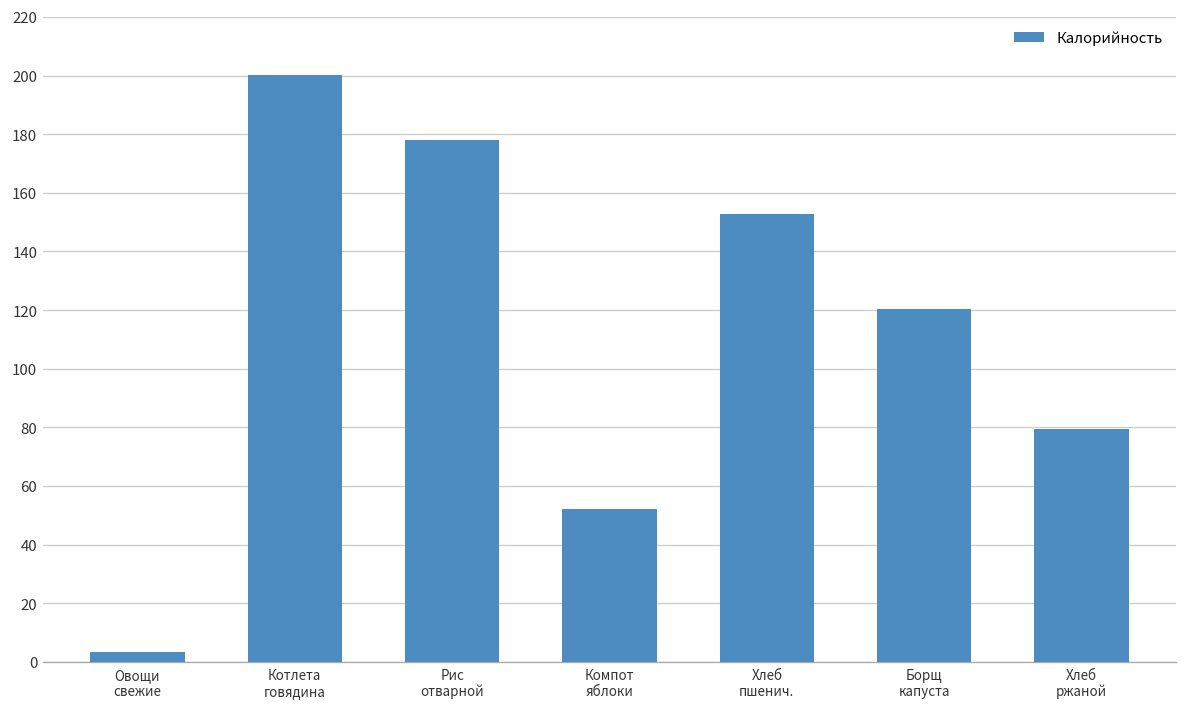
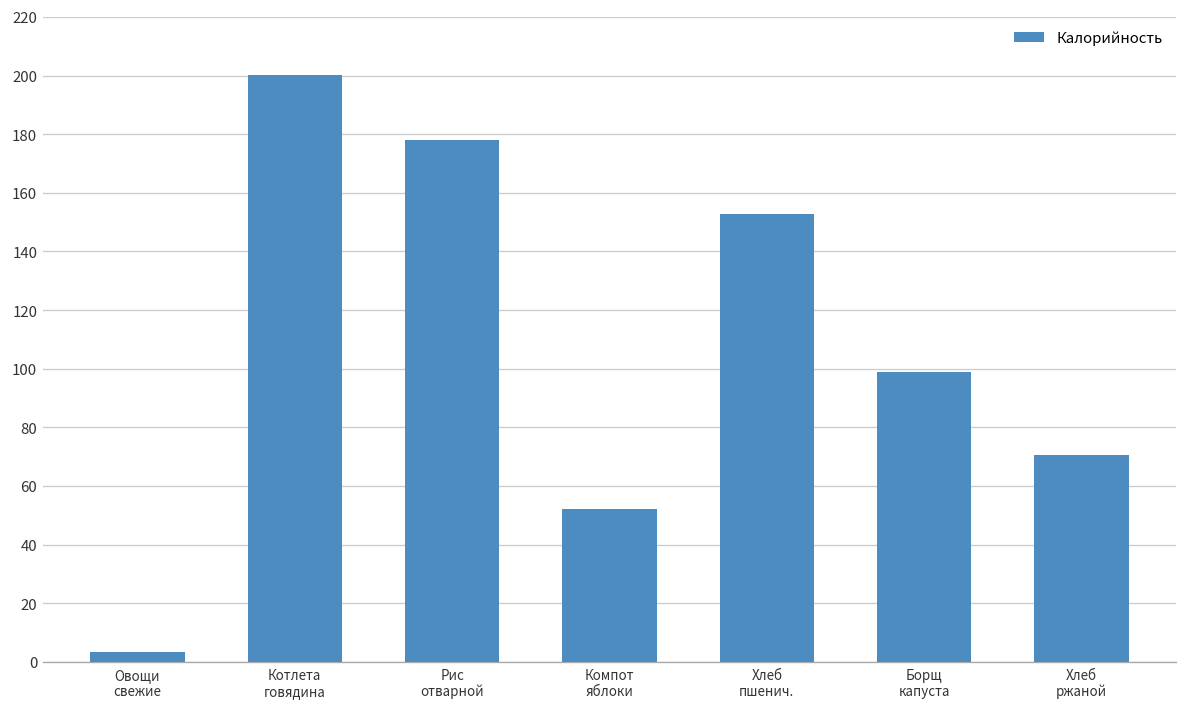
  {
    "Овощи свежие": 3,
    "Котлета говядина": 200,
    "Рис отварной": 178,
    "Компот яблоки": 52,
    "Хлеб пшенич.": 153,
-   "Борщ капуста": 120,
-   "Хлеб ржаной": 79
+   "Борщ капуста": 99,
+   "Хлеб ржаной": 71
  }
